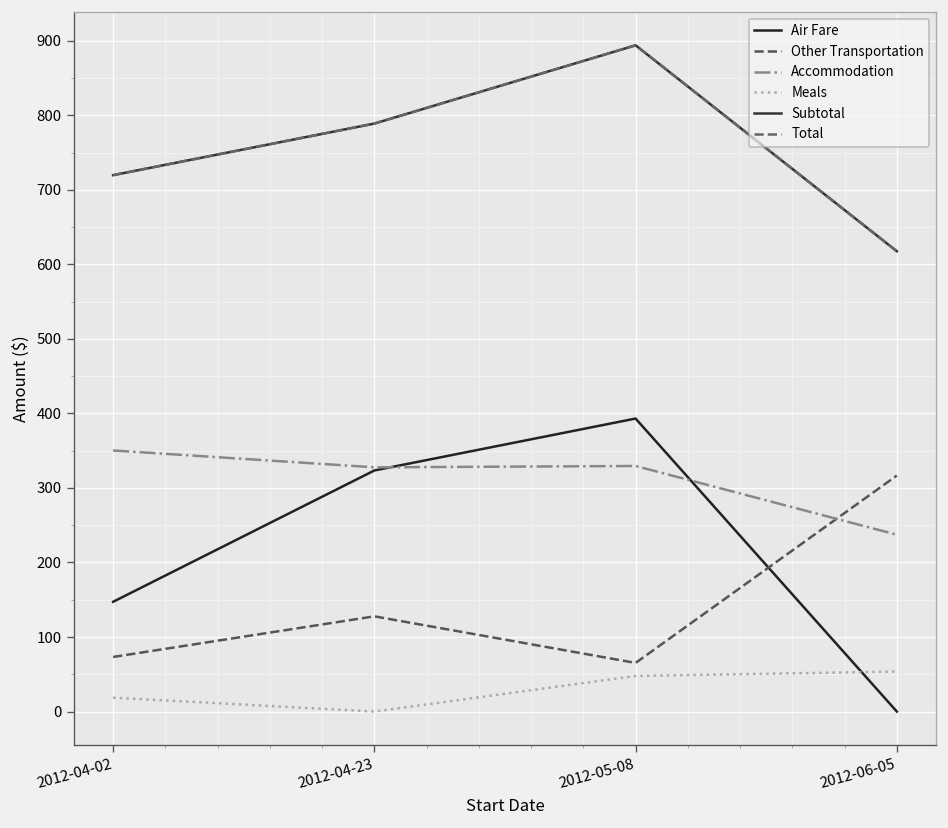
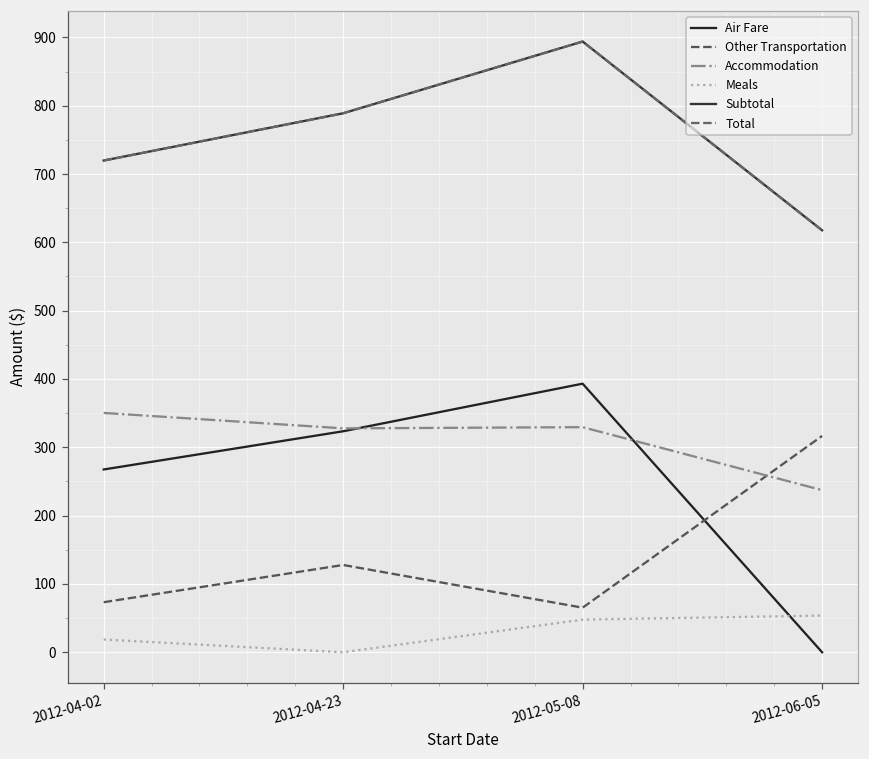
  {
    "Air Fare": {
-     "2012-04-02": 150,
+     "2012-04-02": 270,
      "2012-04-23": 320,
      "2012-05-08": 390,
      "2012-06-05": 0
    }
  }
